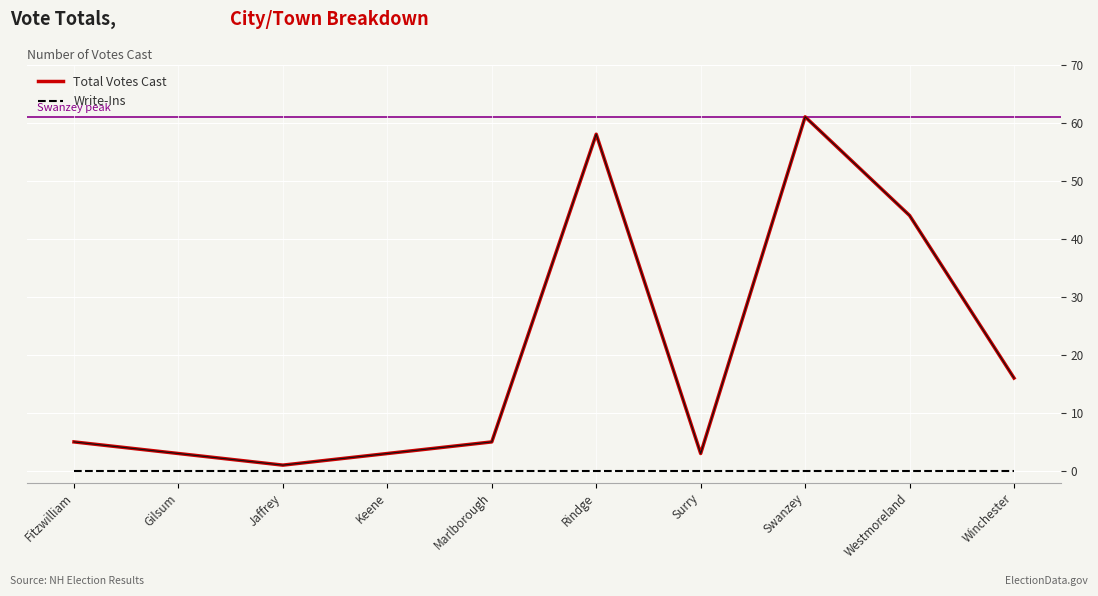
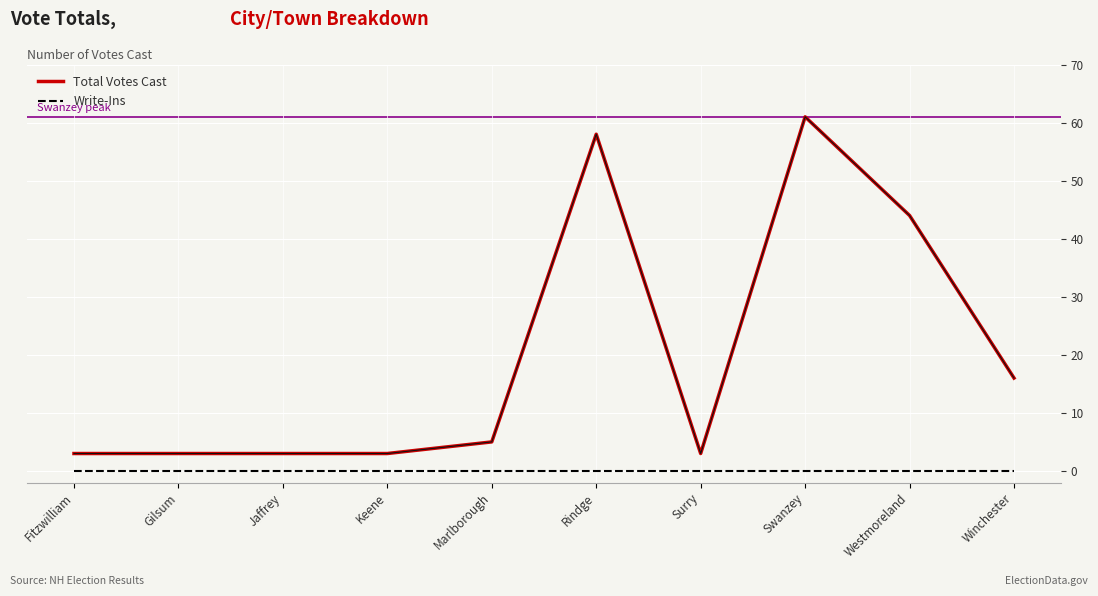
  {
    "Total Votes Cast": {
-     "Fitzwilliam": 5,
+     "Fitzwilliam": 3,
      "Gilsum": 3,
-     "Jaffrey": 1,
+     "Jaffrey": 3,
      "Keene": 3,
      "Marlborough": 5,
      "Rindge": 58,
      "Surry": 3,
      "Swanzey": 61,
      "Westmoreland": 44,
      "Winchester": 16
    },
    "Write-Ins": {
      "Fitzwilliam": 0,
      "Gilsum": 0,
      "Jaffrey": 0,
      "Keene": 0,
      "Marlborough": 0,
      "Rindge": 0,
      "Surry": 0,
      "Swanzey": 0,
      "Westmoreland": 0,
      "Winchester": 0
    }
  }
